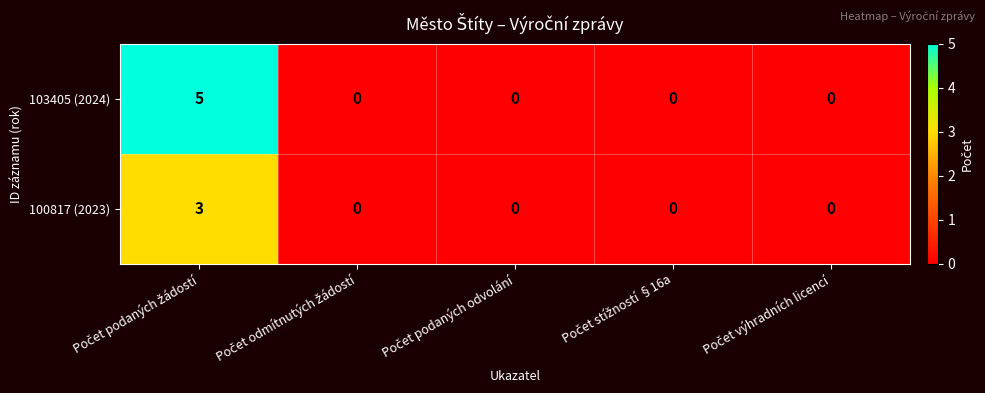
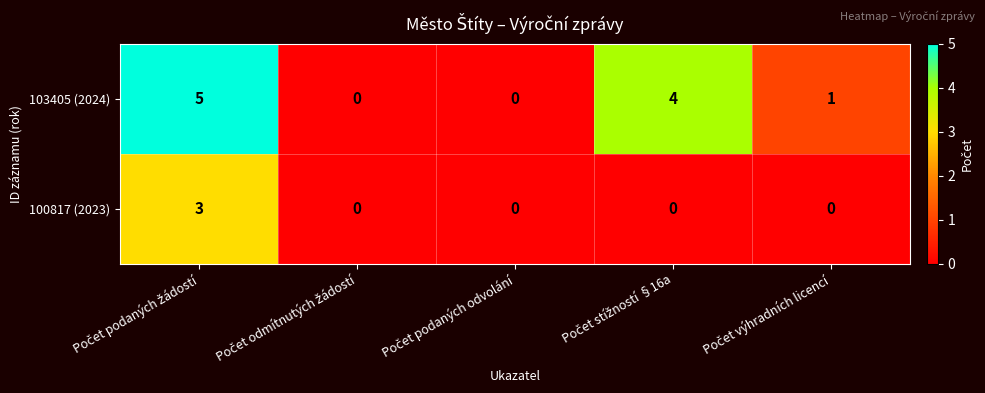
  {
    "103405 (2024)": {
      "Počet podaných žádostí": 5,
      "Počet odmítnutých žádostí": 0,
      "Počet podaných odvolání": 0,
-     "Počet stížností §16a": 0,
-     "Počet výhradních licencí": 0
+     "Počet stížností §16a": 4,
+     "Počet výhradních licencí": 1
    },
    "100817 (2023)": {
      "Počet podaných žádostí": 3,
      "Počet odmítnutých žádostí": 0,
      "Počet podaných odvolání": 0,
      "Počet stížností §16a": 0,
      "Počet výhradních licencí": 0
    }
  }
